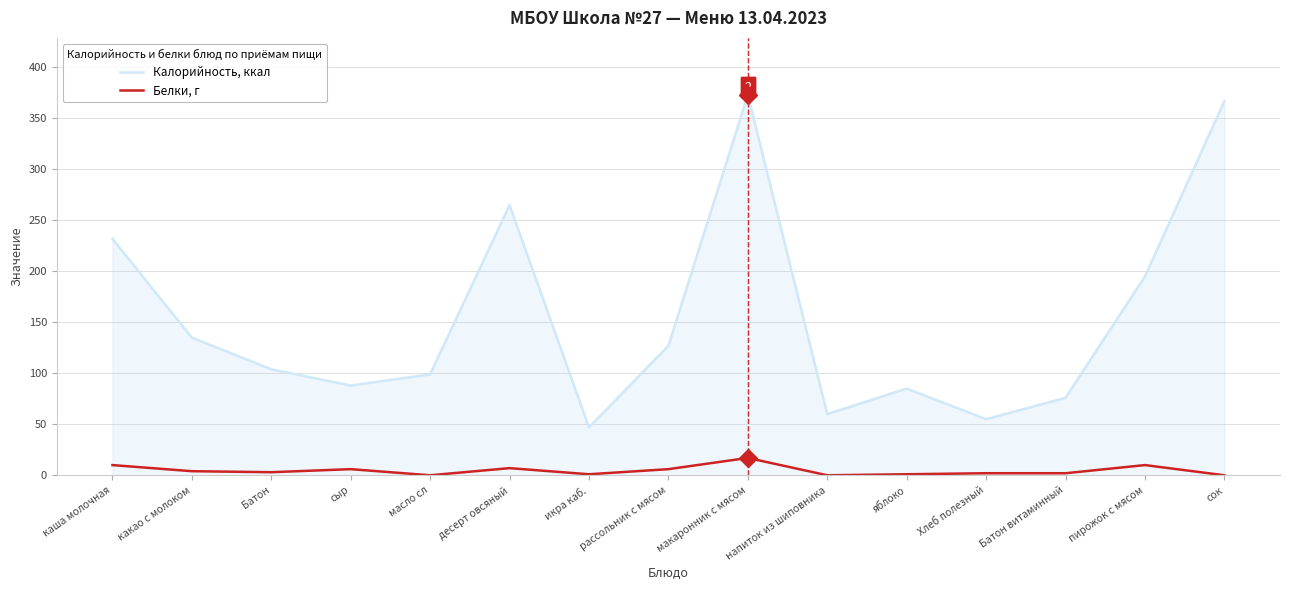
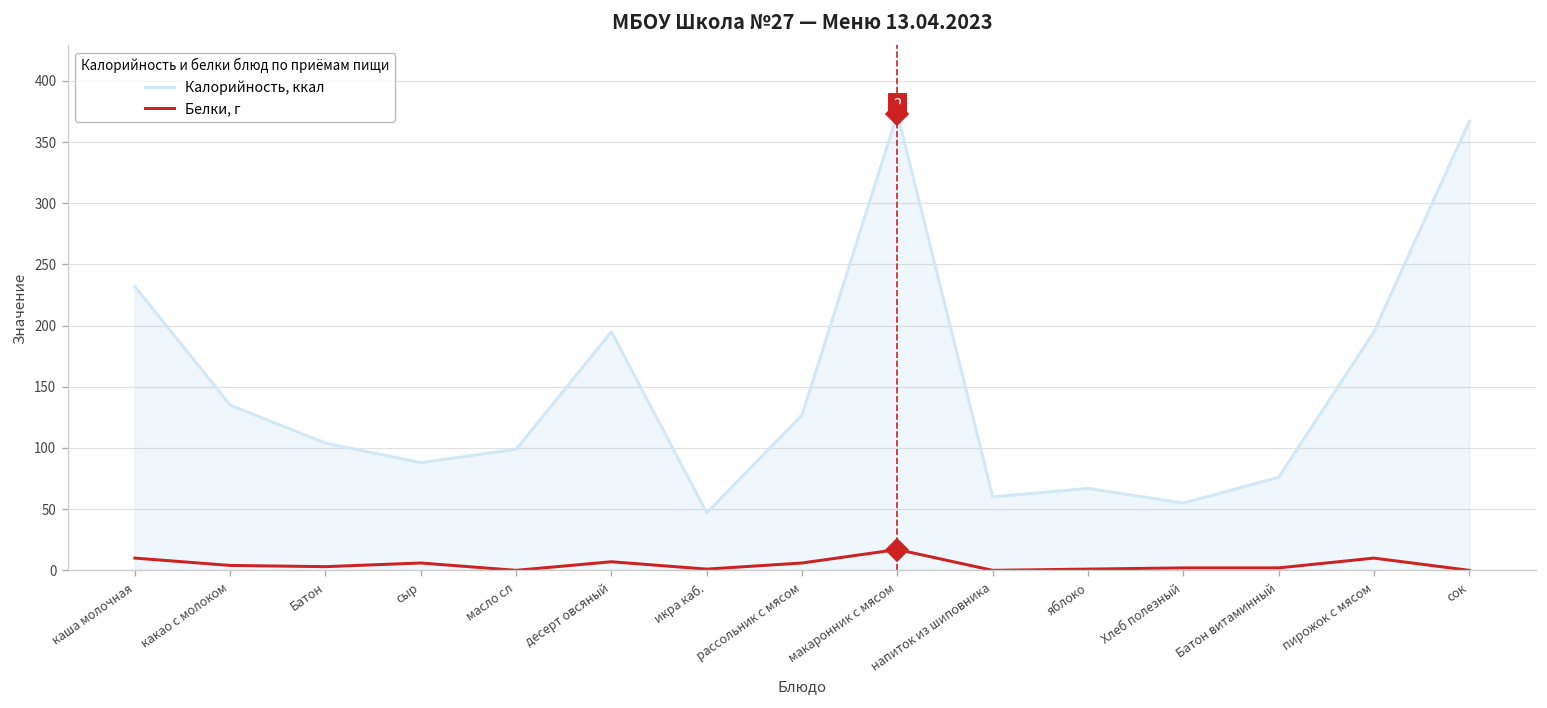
  {
    "Калорийность, ккал": {
      "каша молочная": 232,
      "какао с молоком": 135,
      "Батон": 104,
      "сыр": 88,
      "масло сл": 99,
-     "десерт овсяный": 265,
+     "десерт овсяный": 195,
      "икра каб.": 47,
      "рассольник с мясом": 127,
      "напиток из шиповника": 60,
-     "яблоко": 85,
+     "яблоко": 67,
      "Хлеб полезный": 55,
      "Батон витаминный": 76,
      "пирожок с мясом": 195,
      "сок": 367
    }
  }
